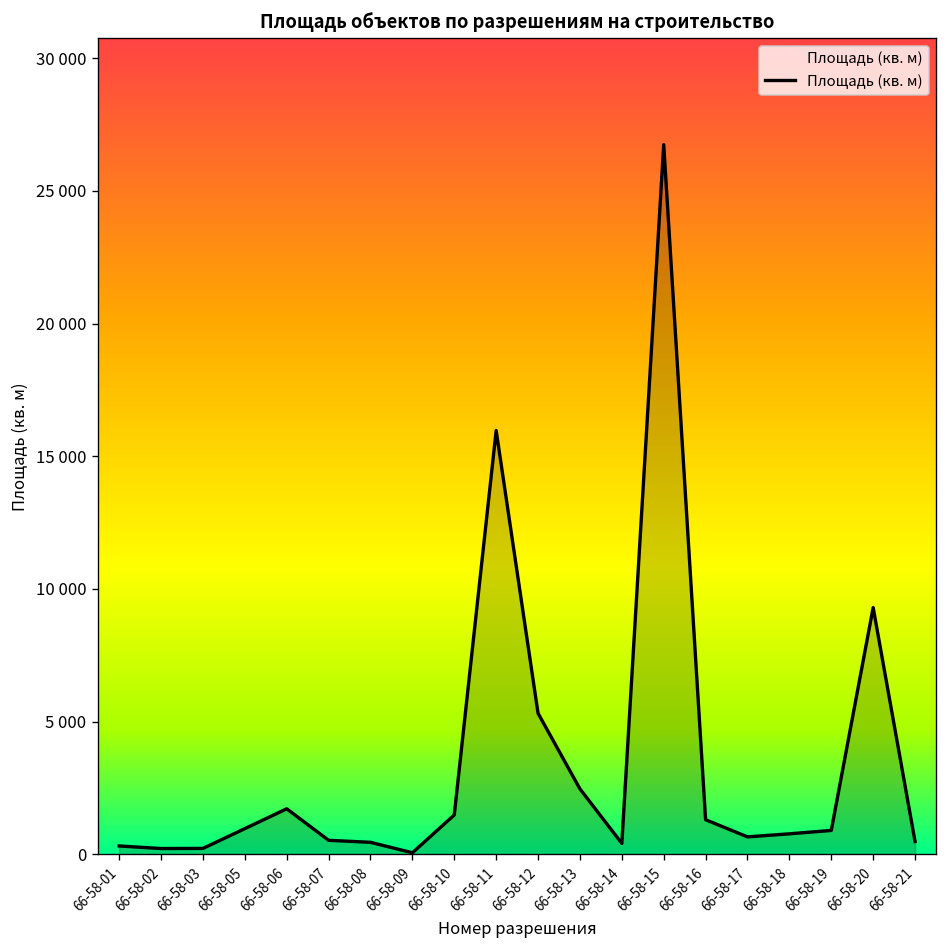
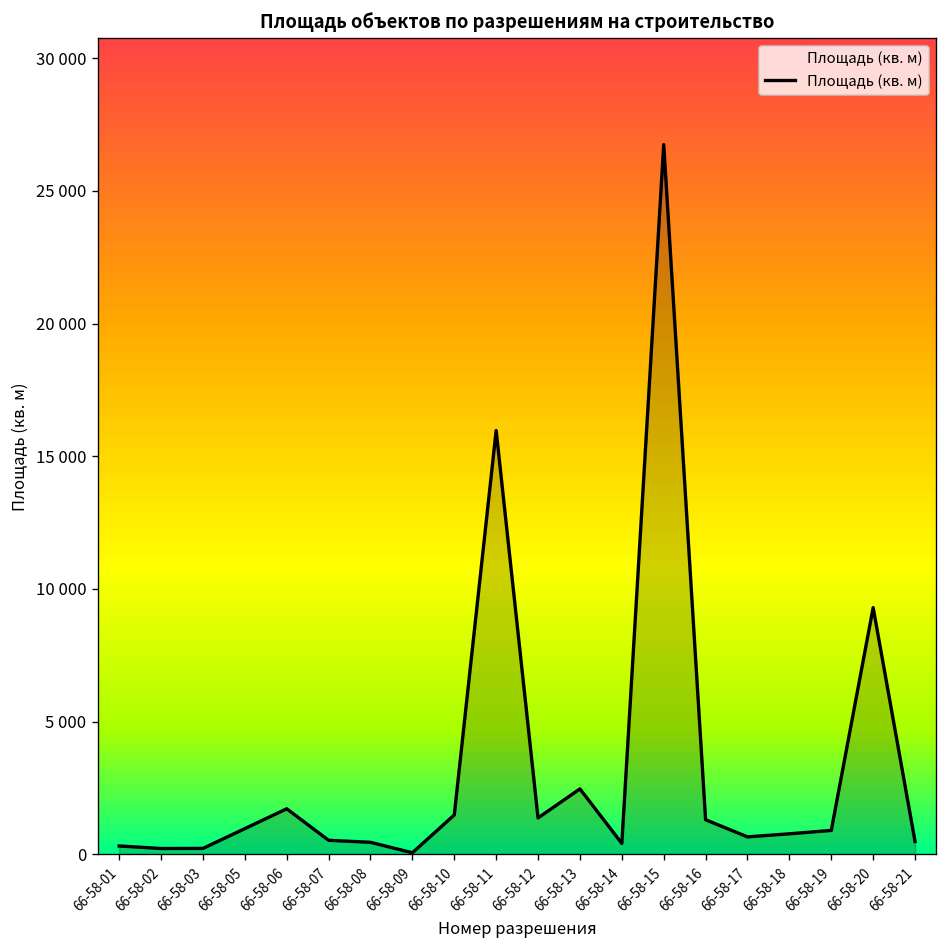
  {
    "66-58-01": 300,
    "66-58-02": 200,
    "66-58-03": 200,
    "66-58-05": 1000,
    "66-58-06": 1700,
    "66-58-07": 500,
    "66-58-08": 500,
    "66-58-09": 100,
    "66-58-10": 1500,
    "66-58-11": 16000,
-   "66-58-12": 5300,
+   "66-58-12": 1400,
    "66-58-13": 2500,
    "66-58-14": 400,
    "66-58-15": 26700,
    "66-58-16": 1300,
    "66-58-17": 700,
    "66-58-18": 800,
    "66-58-19": 900,
    "66-58-20": 9300,
    "66-58-21": 500
  }
